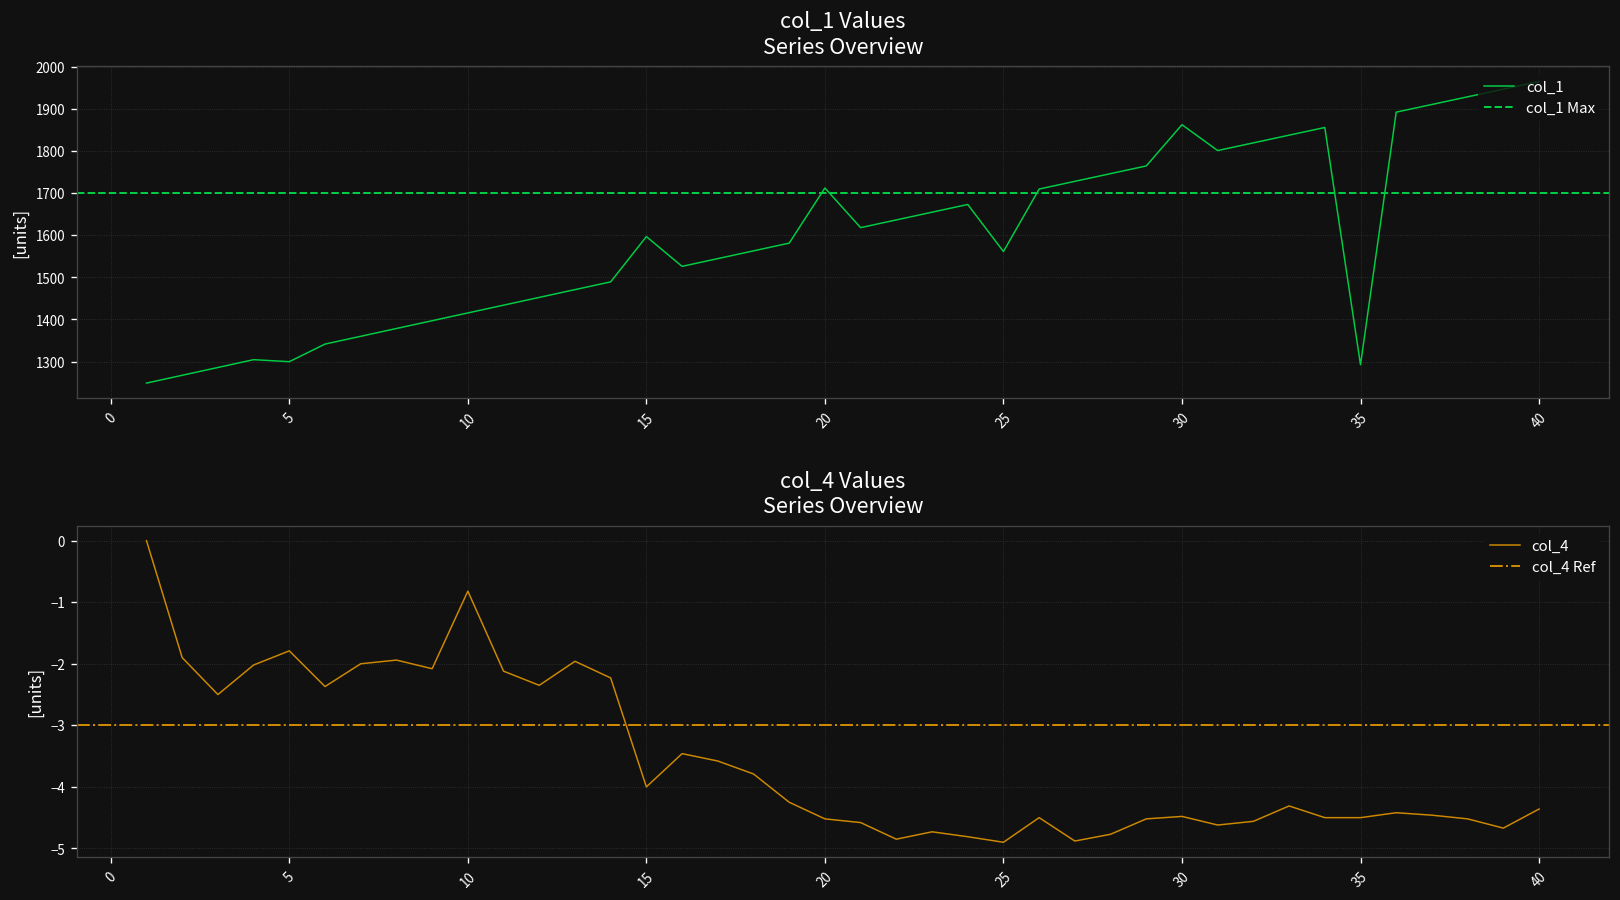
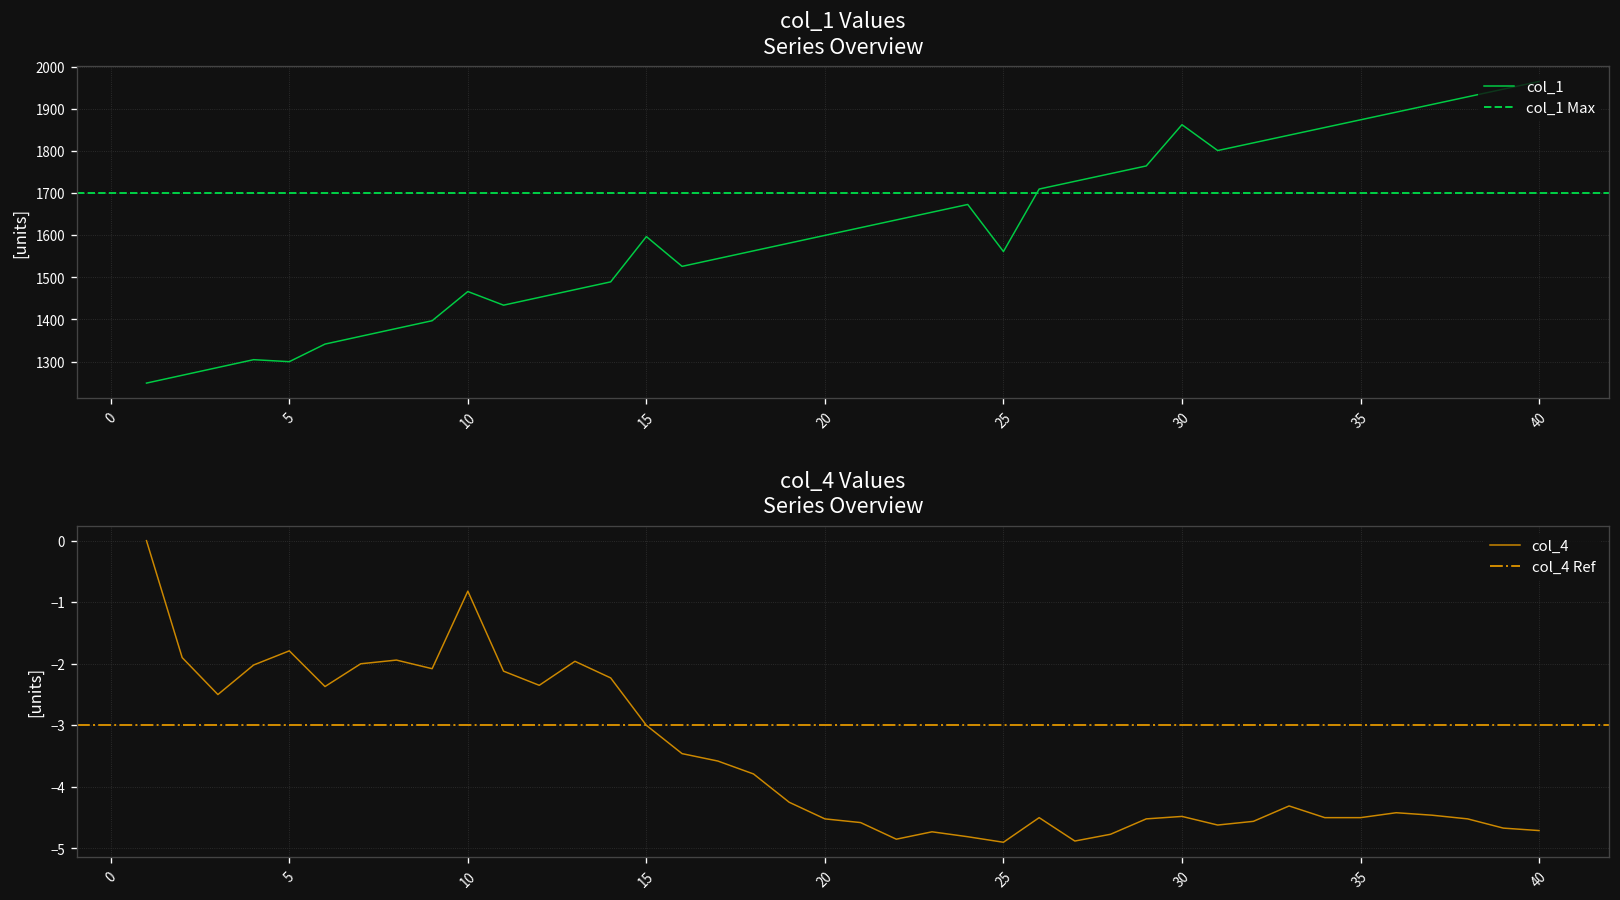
  {
    "col_1 Values Series Overview": {
      "5": 1300,
-     "10": 1420,
+     "10": 1470,
      "15": 1600,
-     "20": 1710,
+     "20": 1600,
      "25": 1560,
      "30": 1860,
-     "35": 1290
+     "35": 1870
    },
    "col_4 Values Series Overview": {
      "5": -1.8,
      "10": -0.8,
-     "15": -4,
+     "15": -3,
      "20": -4.5,
      "25": -4.9,
      "30": -4.5,
      "35": -4.5,
-     "40": -4.4
+     "40": -4.7
    }
  }
